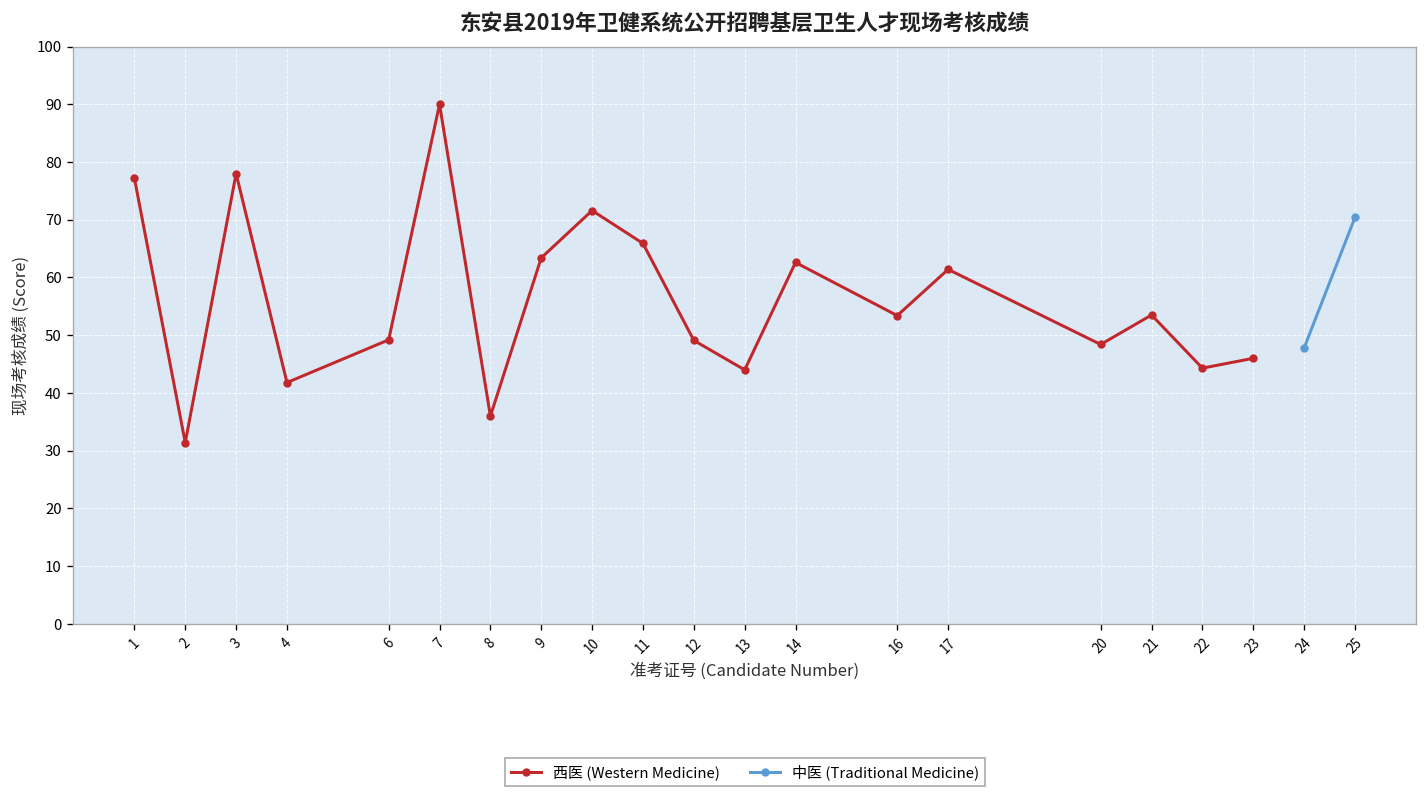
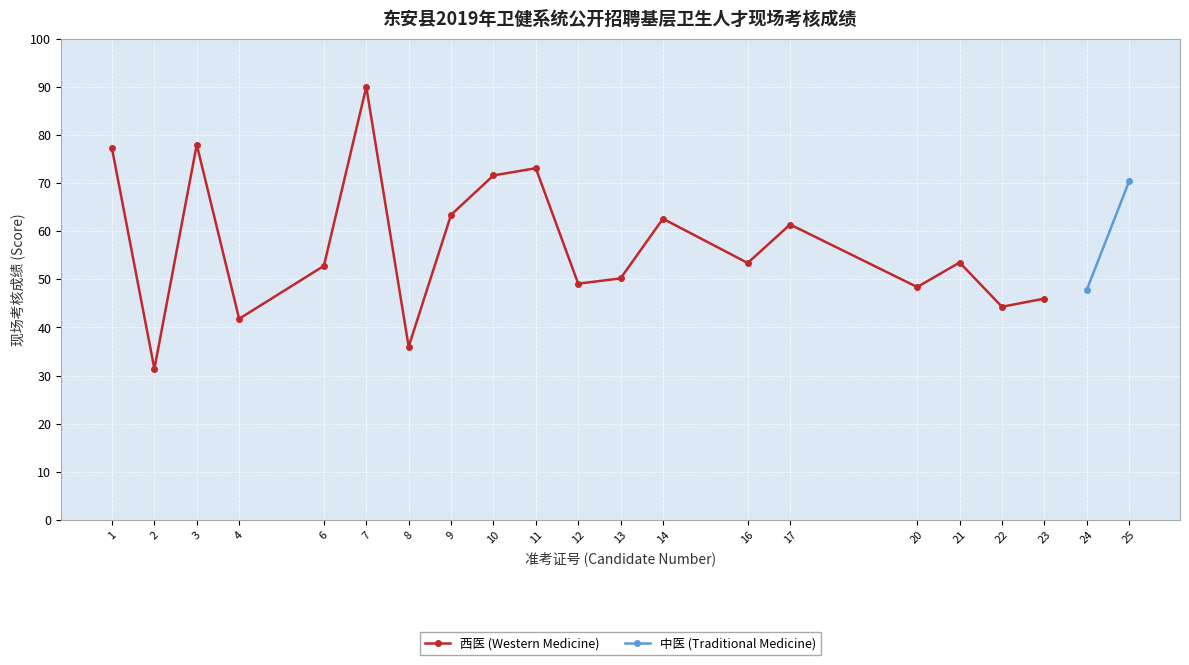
  {
    "西医 (Western Medicine)": {
      "1": 77,
      "2": 31,
      "3": 78,
      "4": 42,
-     "6": 49,
+     "6": 53,
      "7": 90,
      "8": 36,
      "9": 63,
      "10": 72,
-     "11": 66,
+     "11": 73,
      "12": 49,
-     "13": 44,
+     "13": 50,
      "14": 63,
      "16": 53,
      "17": 61,
      "20": 48,
      "21": 54,
      "22": 44,
      "23": 46
    },
    "中医 (Traditional Medicine)": {
      "24": 48,
      "25": 70
    }
  }
